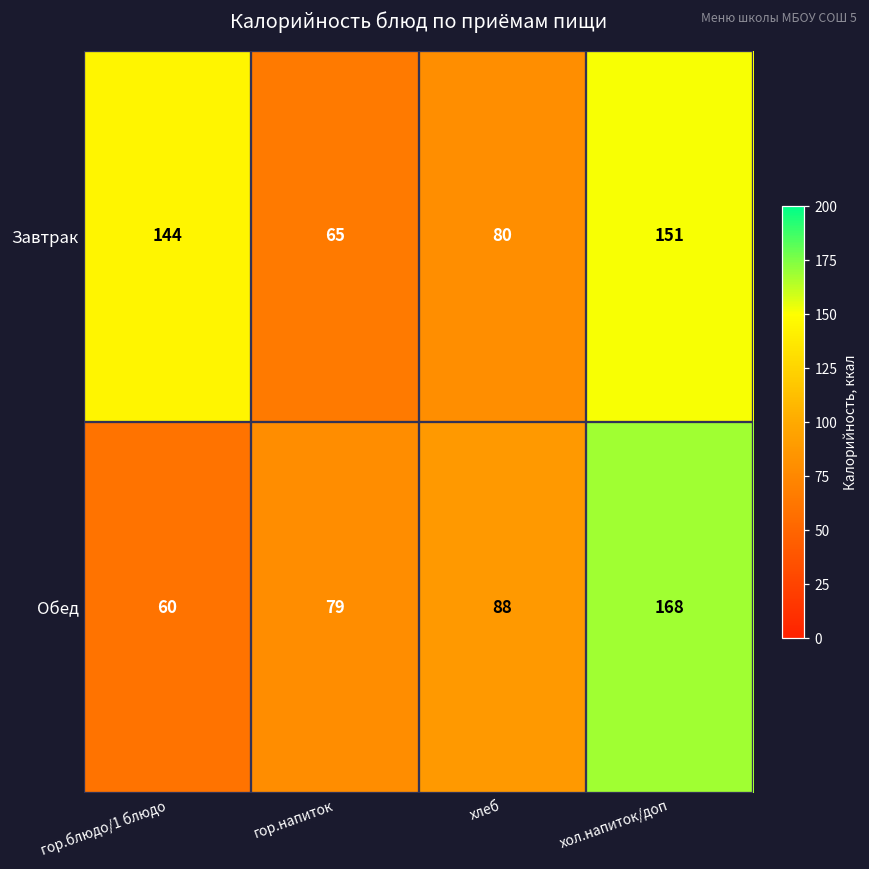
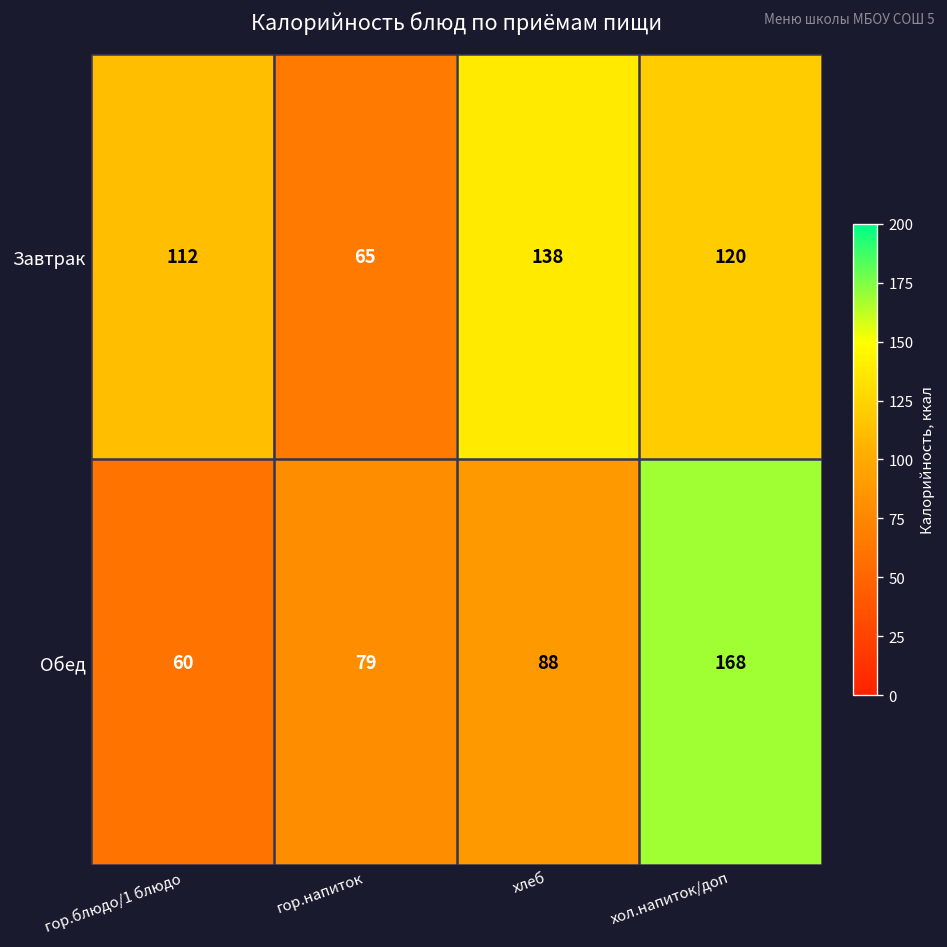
  {
    "Завтрак": {
-     "гор.блюдо/1 блюдо": 144,
+     "гор.блюдо/1 блюдо": 112,
      "гор.напиток": 65,
-     "хлеб": 80,
-     "хол.напиток/доп": 151
+     "хлеб": 138,
+     "хол.напиток/доп": 120
    },
    "Обед": {
      "гор.блюдо/1 блюдо": 60,
      "гор.напиток": 79,
      "хлеб": 88,
      "хол.напиток/доп": 168
    }
  }
